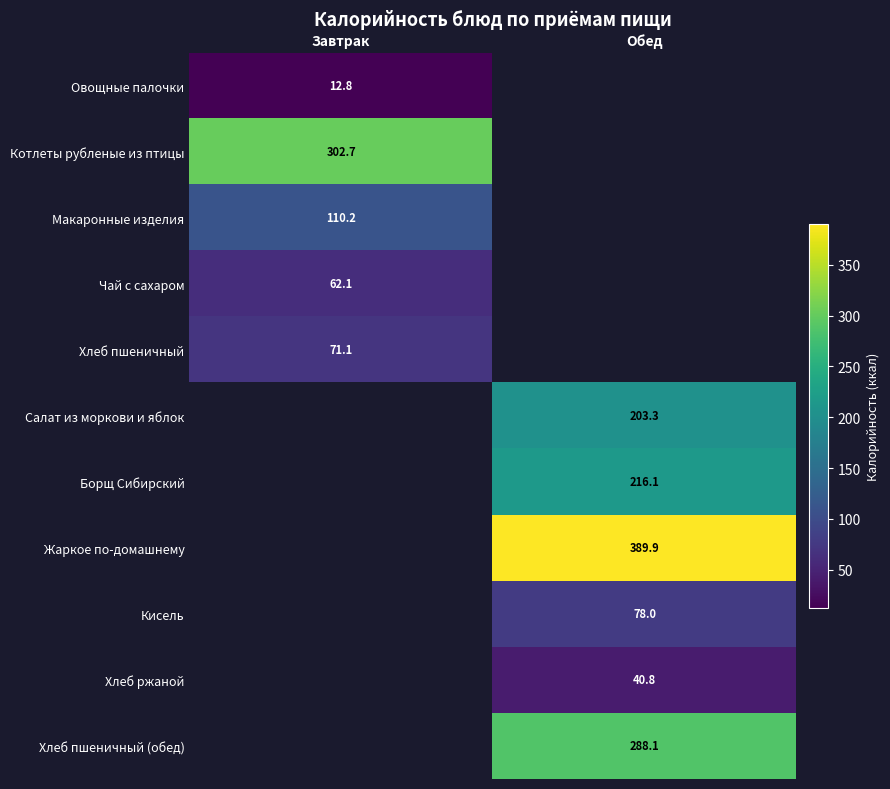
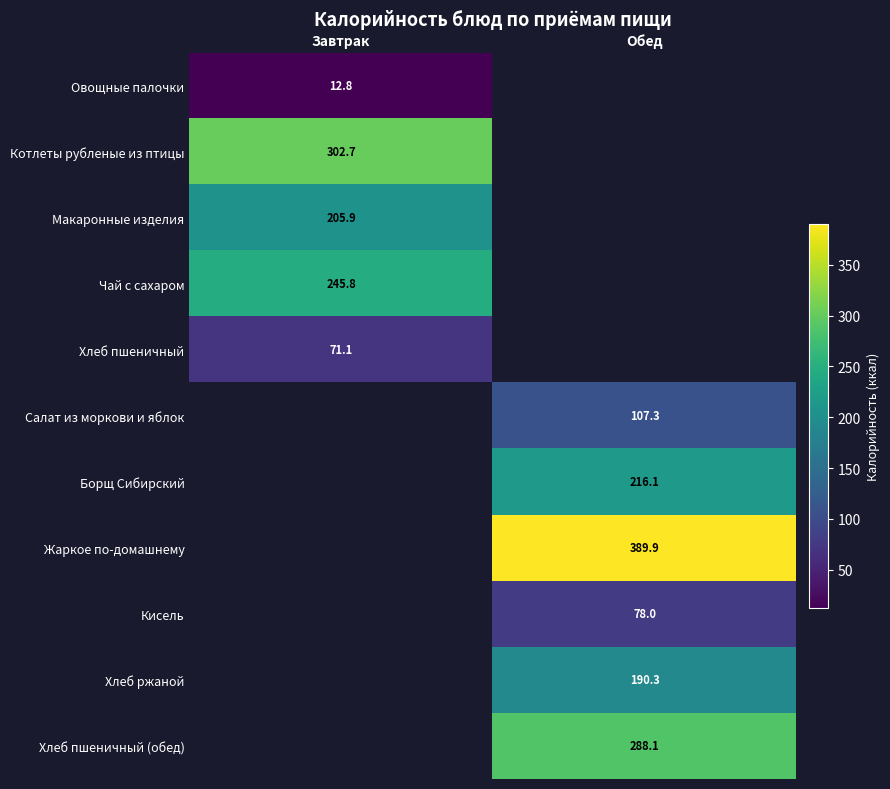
  {
    "Овощные палочки": {
      "Завтрак": 12.8
    },
    "Котлеты рубленые из птицы": {
      "Завтрак": 302.7
    },
    "Макаронные изделия": {
-     "Завтрак": 110.2
+     "Завтрак": 205.9
    },
    "Чай с сахаром": {
-     "Завтрак": 62.1
+     "Завтрак": 245.8
    },
    "Хлеб пшеничный": {
      "Завтрак": 71.1
    },
    "Салат из моркови и яблок": {
-     "Обед": 203.3
+     "Обед": 107.3
    },
    "Борщ Сибирский": {
      "Обед": 216.1
    },
    "Жаркое по-домашнему": {
      "Обед": 389.9
    },
    "Кисель": {
      "Обед": 78.0
    },
    "Хлеб ржаной": {
-     "Обед": 40.8
+     "Обед": 190.3
    },
    "Хлеб пшеничный (обед)": {
      "Обед": 288.1
    }
  }
